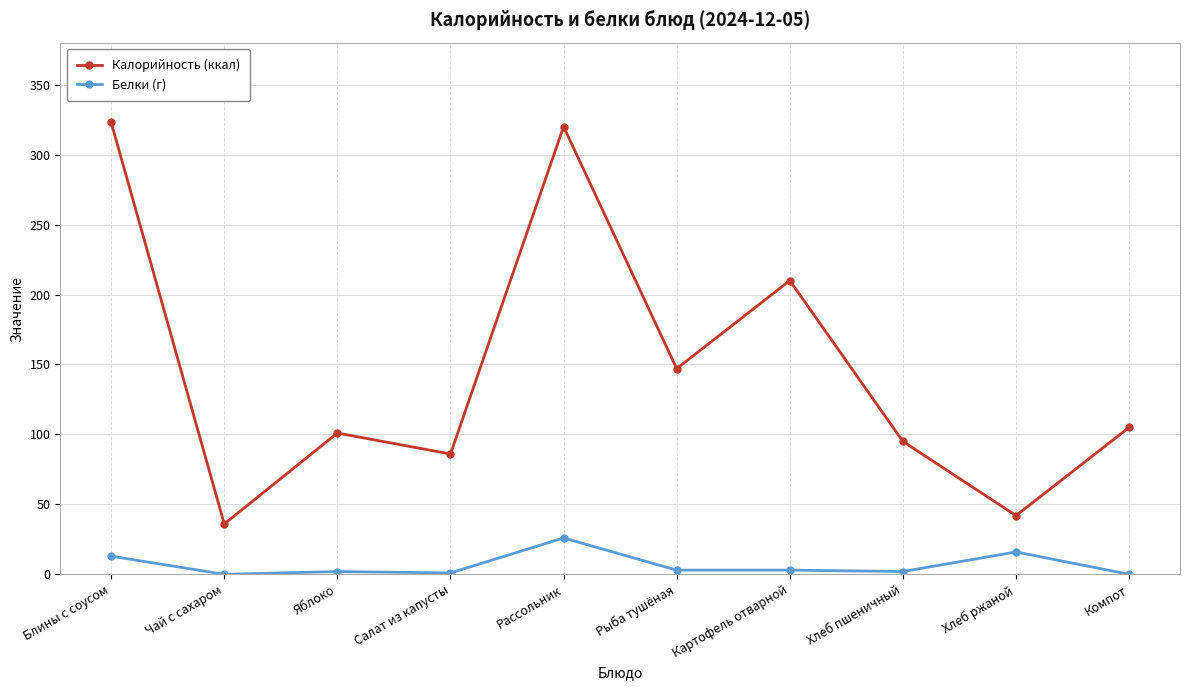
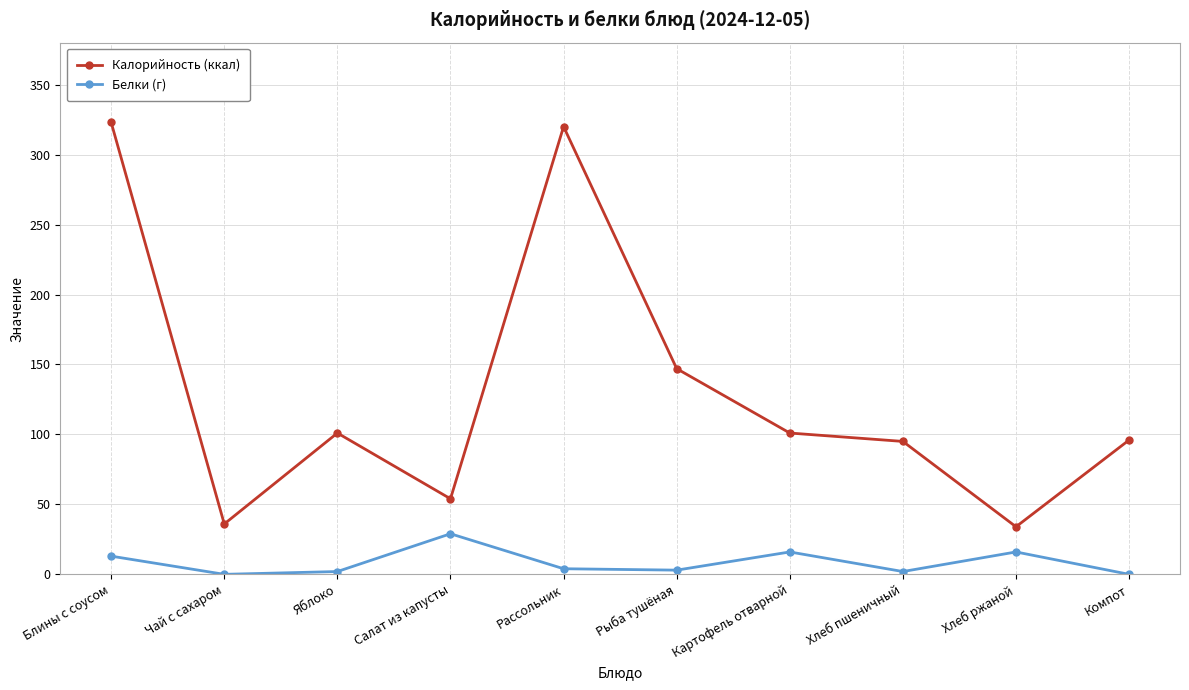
  {
    "Калорийность (ккал)": {
      "Блины с соусом": 323,
      "Чай с сахаром": 36,
      "Яблоко": 101,
-     "Салат из капусты": 86,
+     "Салат из капусты": 54,
      "Рассольник": 320,
      "Рыба тушёная": 147,
-     "Картофель отварной": 210,
+     "Картофель отварной": 101,
      "Хлеб пшеничный": 95,
-     "Хлеб ржаной": 42,
-     "Компот": 105
+     "Хлеб ржаной": 34,
+     "Компот": 96
    },
    "Белки (г)": {
      "Блины с соусом": 13,
      "Чай с сахаром": 0,
      "Яблоко": 2,
-     "Салат из капусты": 1,
-     "Рассольник": 26,
+     "Салат из капусты": 29,
+     "Рассольник": 4,
      "Рыба тушёная": 3,
-     "Картофель отварной": 3,
+     "Картофель отварной": 16,
      "Хлеб пшеничный": 2,
      "Хлеб ржаной": 16,
      "Компот": 0
    }
  }
